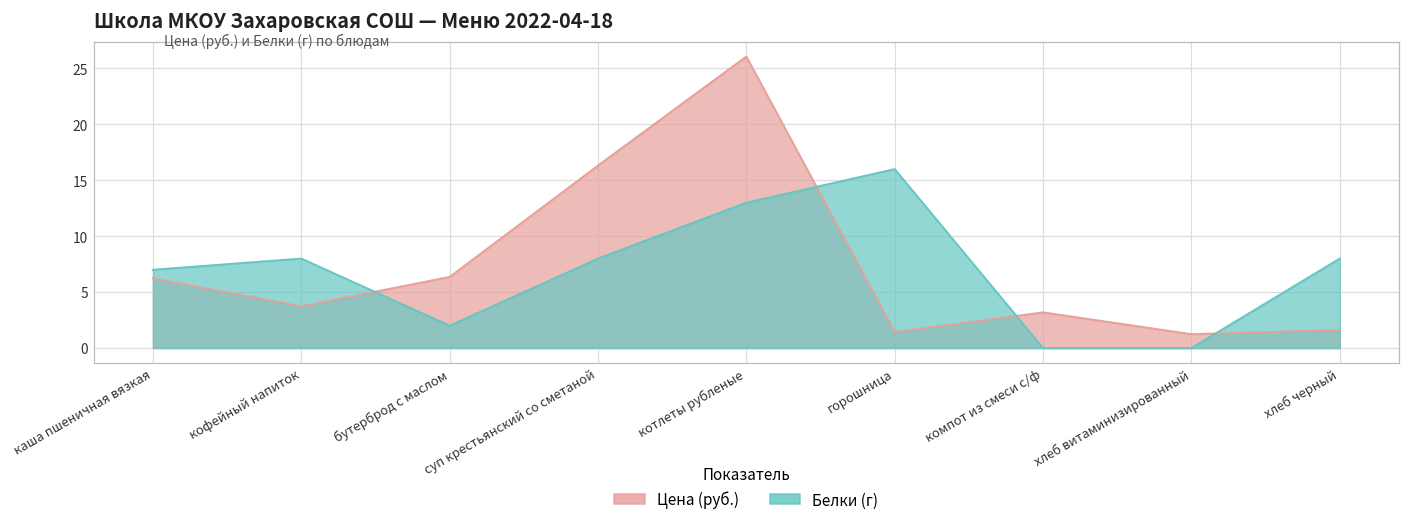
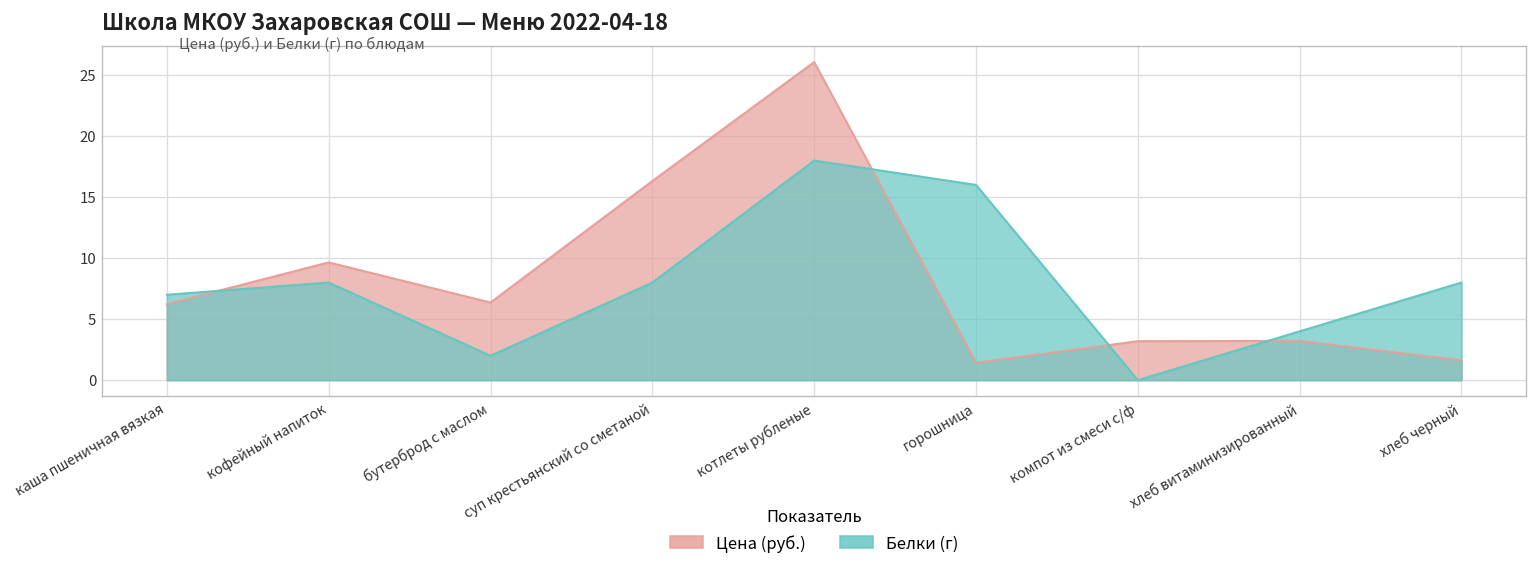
  {
    "Цена (руб.)": {
      "каша пшеничная вязкая": 6.2,
-     "кофейный напиток": 3.7,
+     "кофейный напиток": 9.7,
      "бутерброд с маслом": 6.4,
      "суп крестьянский со сметаной": 16.3,
      "котлеты рубленые": 26.1,
      "горошница": 1.4,
      "компот из смеси с/ф": 3.2,
-     "хлеб витаминизированный": 1.2,
+     "хлеб витаминизированный": 3.2,
      "хлеб черный": 1.6
    },
    "Белки (г)": {
      "каша пшеничная вязкая": 7,
      "кофейный напиток": 8,
      "бутерброд с маслом": 2,
      "суп крестьянский со сметаной": 8,
-     "котлеты рубленые": 13,
+     "котлеты рубленые": 18,
      "горошница": 16,
      "компот из смеси с/ф": 0,
-     "хлеб витаминизированный": 0,
+     "хлеб витаминизированный": 4,
      "хлеб черный": 8
    }
  }
